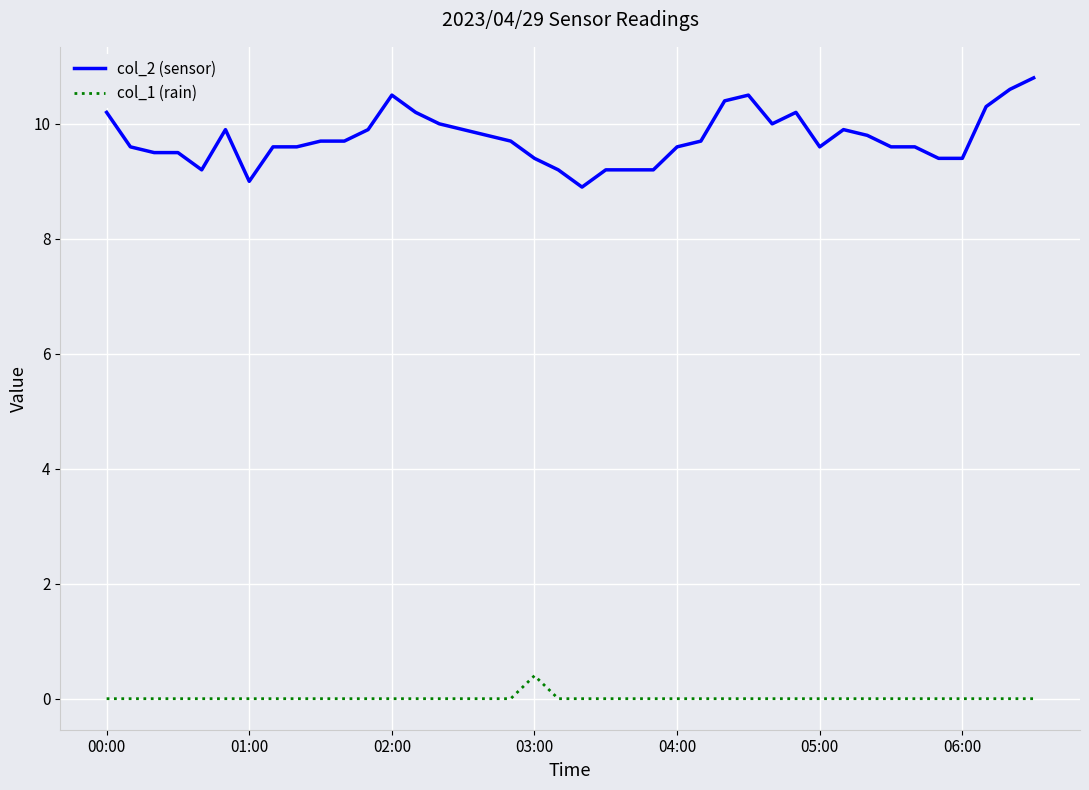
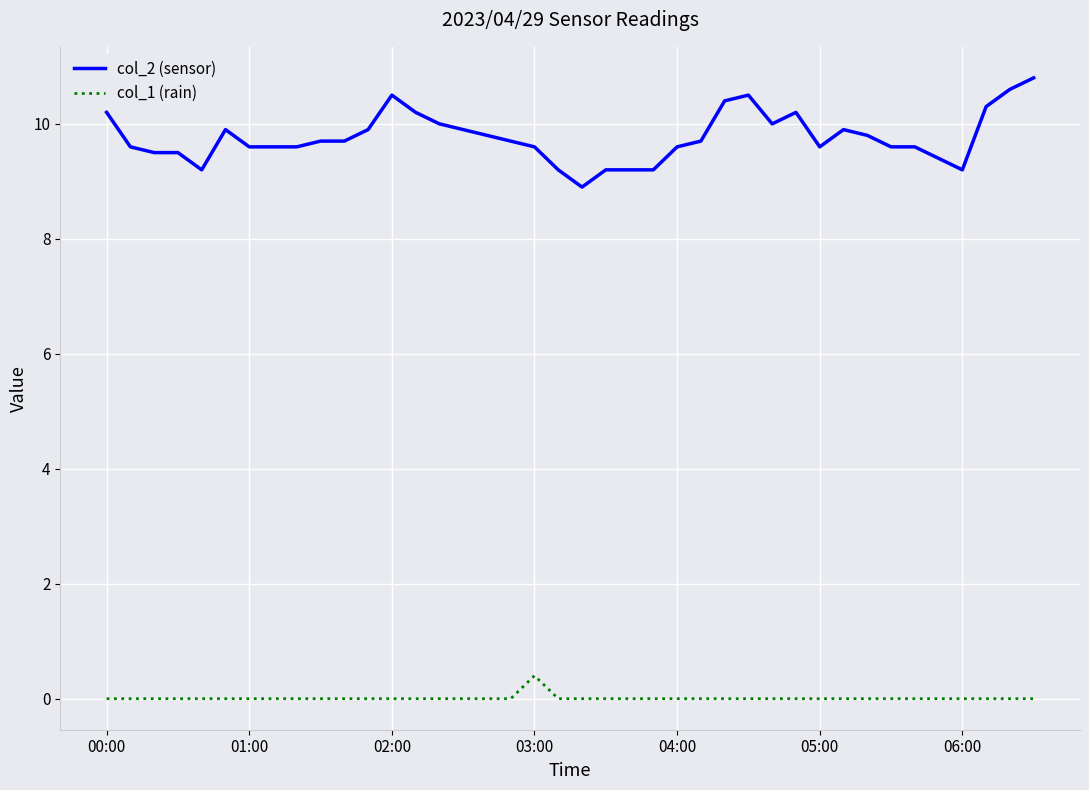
  {
    "col_2 (sensor)": {
      "00:00": 10.2,
-     "01:00": 9.0,
+     "01:00": 9.6,
      "02:00": 10.5,
-     "03:00": 9.4,
+     "03:00": 9.6,
      "04:00": 9.6,
      "05:00": 9.6,
-     "06:00": 9.4
+     "06:00": 9.2
    },
    "col_1 (rain)": {
      "00:00": 0.0,
      "01:00": 0.0,
      "02:00": 0.0,
      "03:00": 0.4,
      "04:00": 0.0,
      "05:00": 0.0,
      "06:00": 0.0
    }
  }
